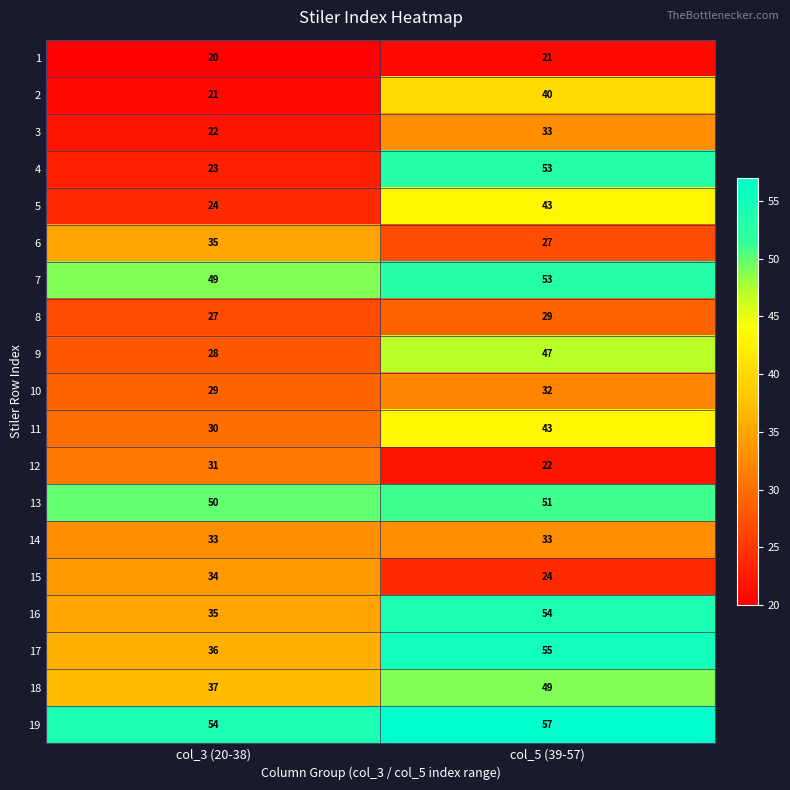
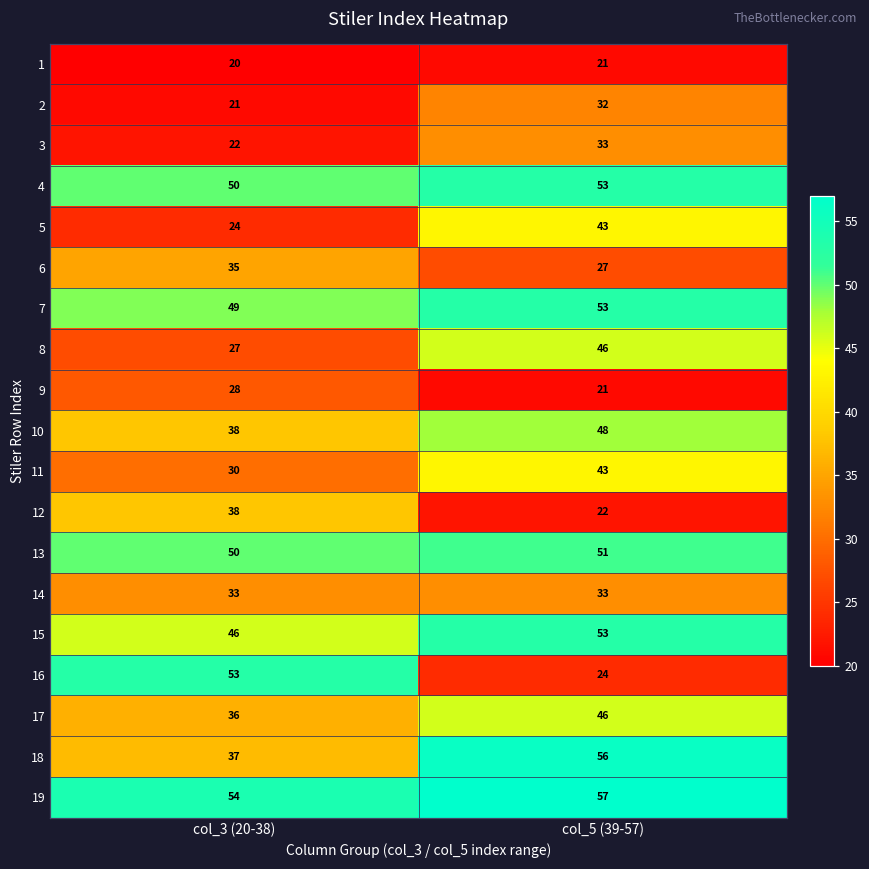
  {
    "1": {
      "col_3 (20-38)": 20,
      "col_5 (39-57)": 21
    },
    "2": {
      "col_3 (20-38)": 21,
-     "col_5 (39-57)": 40
+     "col_5 (39-57)": 32
    },
    "3": {
      "col_3 (20-38)": 22,
      "col_5 (39-57)": 33
    },
    "4": {
-     "col_3 (20-38)": 23,
+     "col_3 (20-38)": 50,
      "col_5 (39-57)": 53
    },
    "5": {
      "col_3 (20-38)": 24,
      "col_5 (39-57)": 43
    },
    "6": {
      "col_3 (20-38)": 35,
      "col_5 (39-57)": 27
    },
    "7": {
      "col_3 (20-38)": 49,
      "col_5 (39-57)": 53
    },
    "8": {
      "col_3 (20-38)": 27,
-     "col_5 (39-57)": 29
+     "col_5 (39-57)": 46
    },
    "9": {
      "col_3 (20-38)": 28,
-     "col_5 (39-57)": 47
+     "col_5 (39-57)": 21
    },
    "10": {
-     "col_3 (20-38)": 29,
-     "col_5 (39-57)": 32
+     "col_3 (20-38)": 38,
+     "col_5 (39-57)": 48
    },
    "11": {
      "col_3 (20-38)": 30,
      "col_5 (39-57)": 43
    },
    "12": {
-     "col_3 (20-38)": 31,
+     "col_3 (20-38)": 38,
      "col_5 (39-57)": 22
    },
    "13": {
      "col_3 (20-38)": 50,
      "col_5 (39-57)": 51
    },
    "14": {
      "col_3 (20-38)": 33,
      "col_5 (39-57)": 33
    },
    "15": {
-     "col_3 (20-38)": 34,
-     "col_5 (39-57)": 24
+     "col_3 (20-38)": 46,
+     "col_5 (39-57)": 53
    },
    "16": {
-     "col_3 (20-38)": 35,
-     "col_5 (39-57)": 54
+     "col_3 (20-38)": 53,
+     "col_5 (39-57)": 24
    },
    "17": {
      "col_3 (20-38)": 36,
-     "col_5 (39-57)": 55
+     "col_5 (39-57)": 46
    },
    "18": {
      "col_3 (20-38)": 37,
-     "col_5 (39-57)": 49
+     "col_5 (39-57)": 56
    },
    "19": {
      "col_3 (20-38)": 54,
      "col_5 (39-57)": 57
    }
  }
